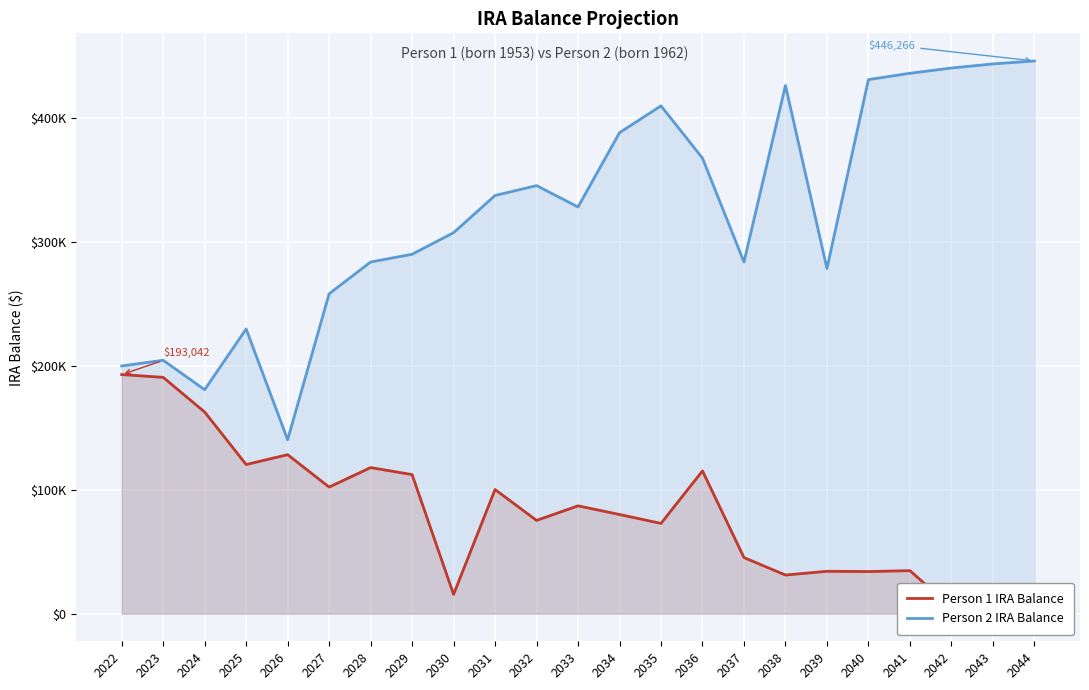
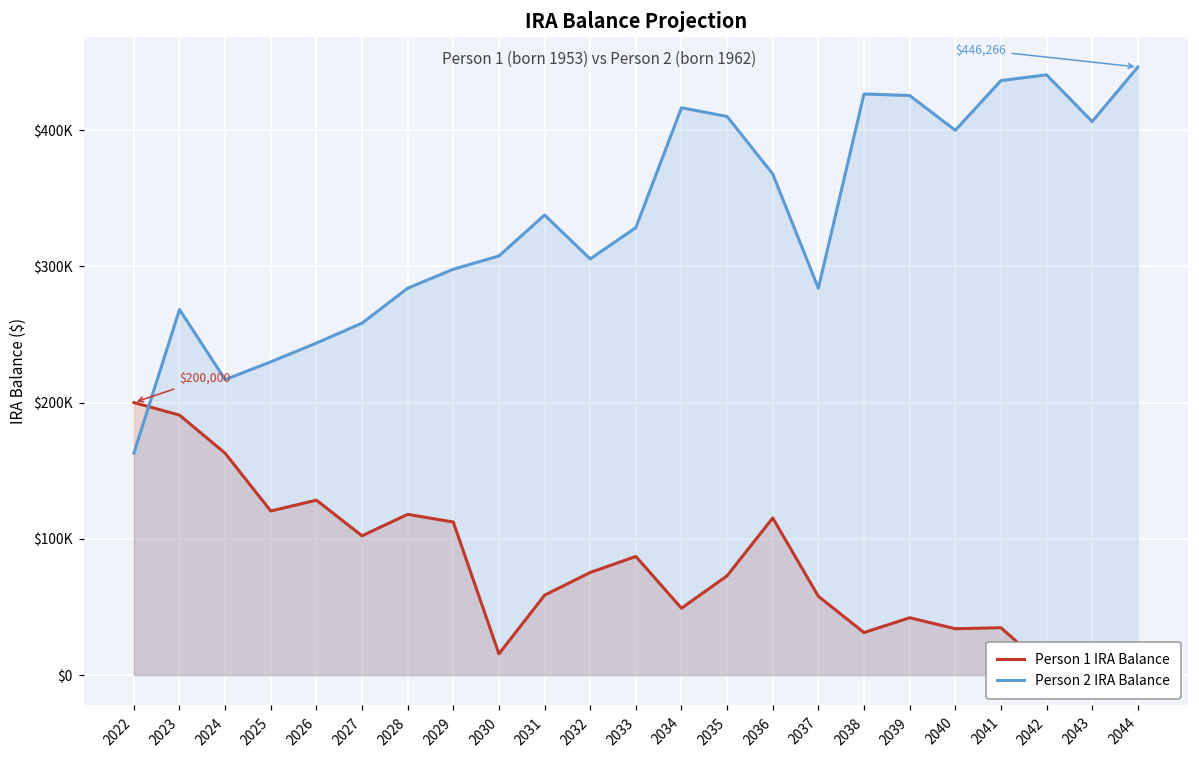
  {
    "Person 1 IRA Balance": {
-     "2022": "$193,042",
-     "2031": "$100000",
-     "2034": "$80000",
-     "2037": "$45000",
-     "2039": "$34000"
+     "2022": "$200,000",
+     "2031": "$59000",
+     "2034": "$49000",
+     "2037": "$58000",
+     "2039": "$42000"
    },
    "Person 2 IRA Balance": {
-     "2022": "$200000",
-     "2023": "$205000",
-     "2024": "$181000",
+     "2022": "$163000",
+     "2023": "$268000",
+     "2024": "$217000",
      "2025": "$230000",
-     "2026": "$140000",
+     "2026": "$244000",
      "2027": "$258000",
      "2028": "$284000",
-     "2029": "$290000",
+     "2029": "$298000",
      "2030": "$308000",
      "2031": "$338000",
-     "2032": "$346000",
+     "2032": "$305000",
      "2033": "$328000",
-     "2034": "$388000",
+     "2034": "$416000",
      "2035": "$410000",
      "2036": "$368000",
      "2037": "$284000",
      "2038": "$426000",
-     "2039": "$279000",
-     "2040": "$431000",
+     "2039": "$425000",
+     "2040": "$400000",
      "2041": "$436000",
      "2042": "$441000",
-     "2043": "$444000",
+     "2043": "$406000",
      "2044": "$446000"
    }
  }
